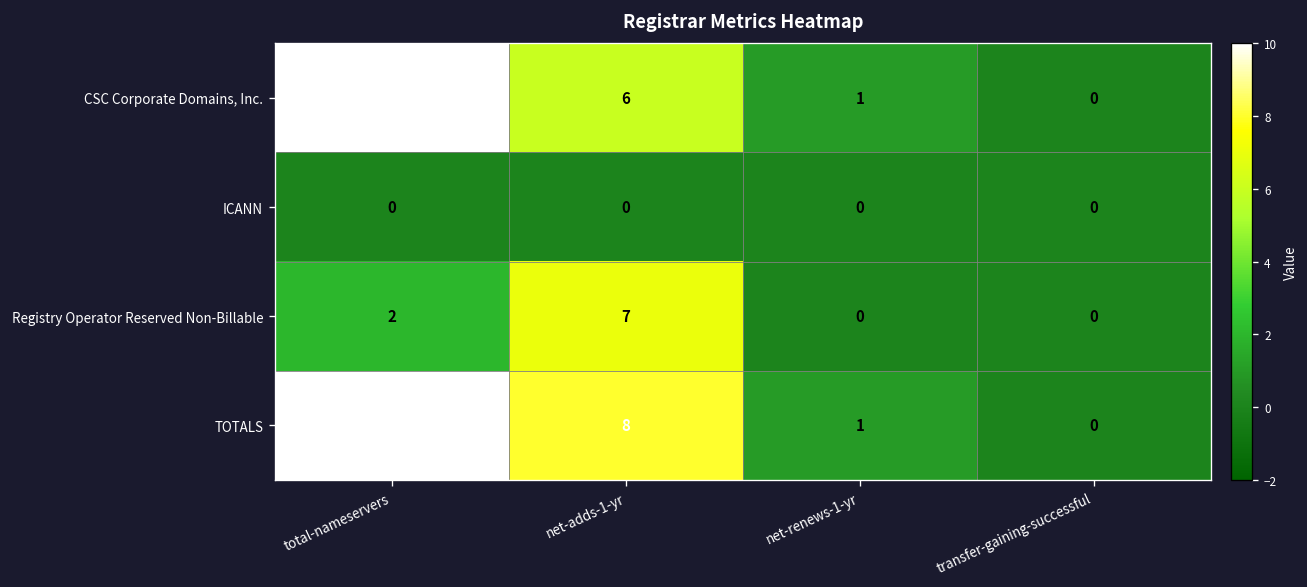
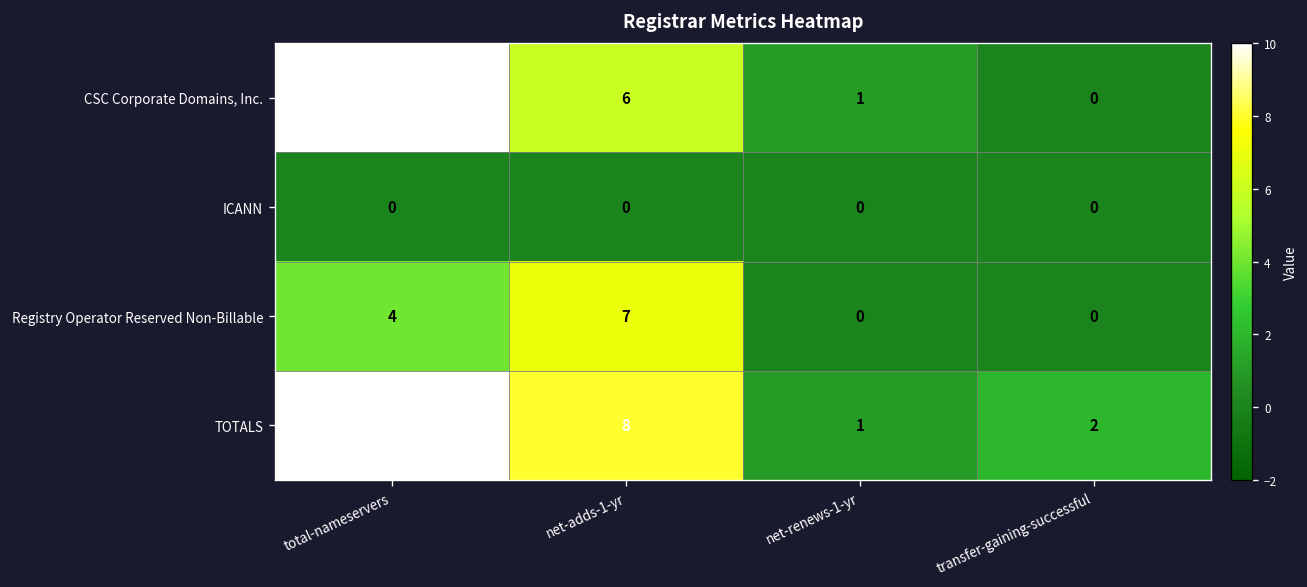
  {
    "CSC Corporate Domains, Inc.": {
      "net-adds-1-yr": 6,
      "net-renews-1-yr": 1,
      "transfer-gaining-successful": 0
    },
    "ICANN": {
      "total-nameservers": 0,
      "net-adds-1-yr": 0,
      "net-renews-1-yr": 0,
      "transfer-gaining-successful": 0
    },
    "Registry Operator Reserved Non-Billable": {
-     "total-nameservers": 2,
+     "total-nameservers": 4,
      "net-adds-1-yr": 7,
      "net-renews-1-yr": 0,
      "transfer-gaining-successful": 0
    },
    "TOTALS": {
      "net-adds-1-yr": 8,
      "net-renews-1-yr": 1,
-     "transfer-gaining-successful": 0
+     "transfer-gaining-successful": 2
    }
  }
